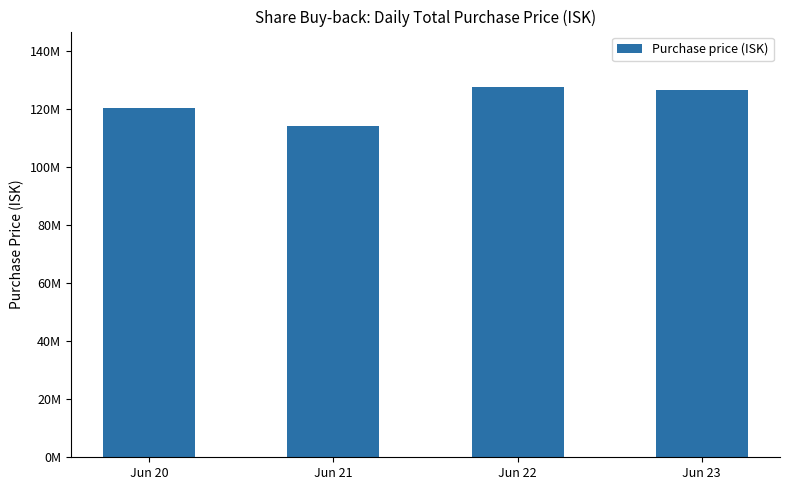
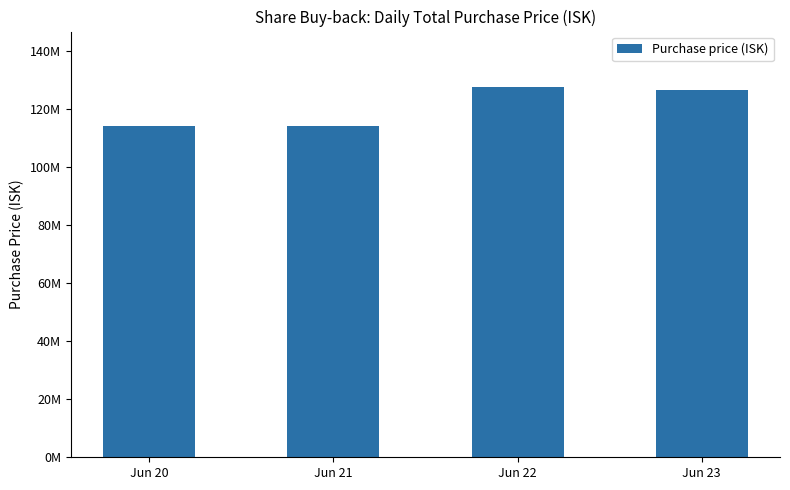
  {
-   "Jun 20": 120000000,
+   "Jun 20": 114000000,
    "Jun 21": 114000000,
    "Jun 22": 127000000,
    "Jun 23": 127000000
  }
